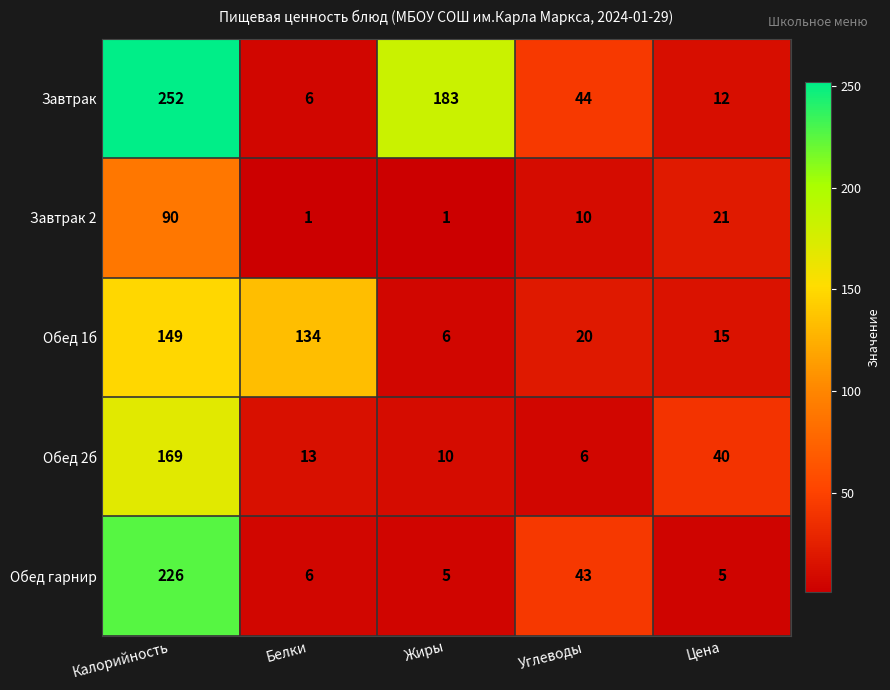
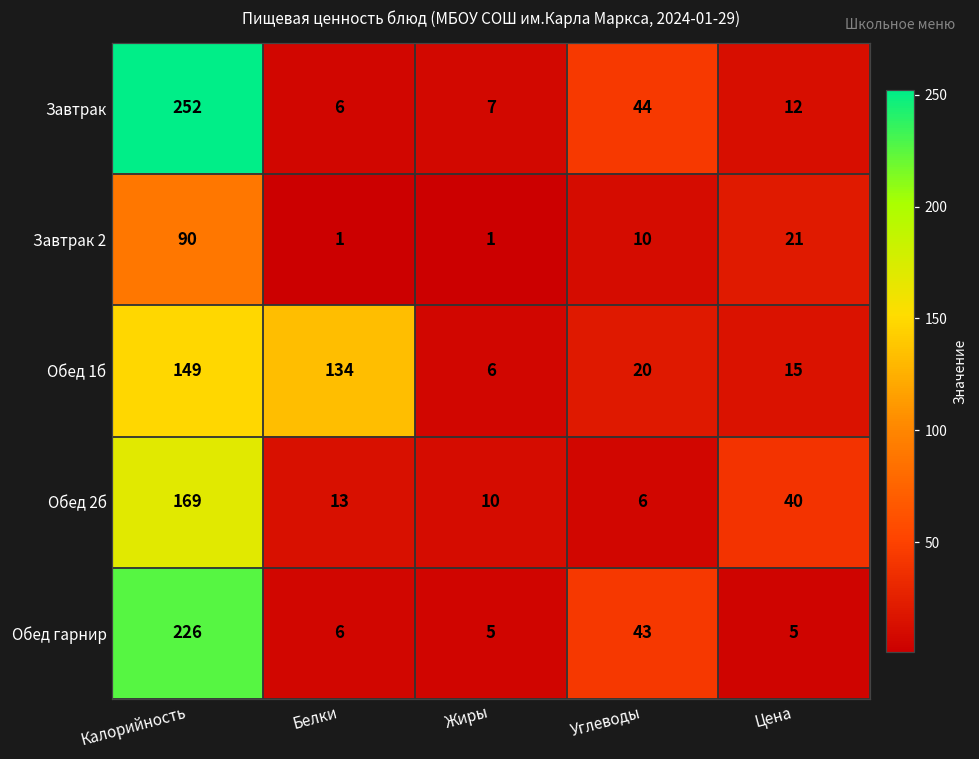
  {
    "Завтрак": {
      "Калорийность": 252,
      "Белки": 6,
-     "Жиры": 183,
+     "Жиры": 7,
      "Углеводы": 44,
      "Цена": 12
    },
    "Завтрак 2": {
      "Калорийность": 90,
      "Белки": 1,
      "Жиры": 1,
      "Углеводы": 10,
      "Цена": 21
    },
    "Обед 1б": {
      "Калорийность": 149,
      "Белки": 134,
      "Жиры": 6,
      "Углеводы": 20,
      "Цена": 15
    },
    "Обед 2б": {
      "Калорийность": 169,
      "Белки": 13,
      "Жиры": 10,
      "Углеводы": 6,
      "Цена": 40
    },
    "Обед гарнир": {
      "Калорийность": 226,
      "Белки": 6,
      "Жиры": 5,
      "Углеводы": 43,
      "Цена": 5
    }
  }
